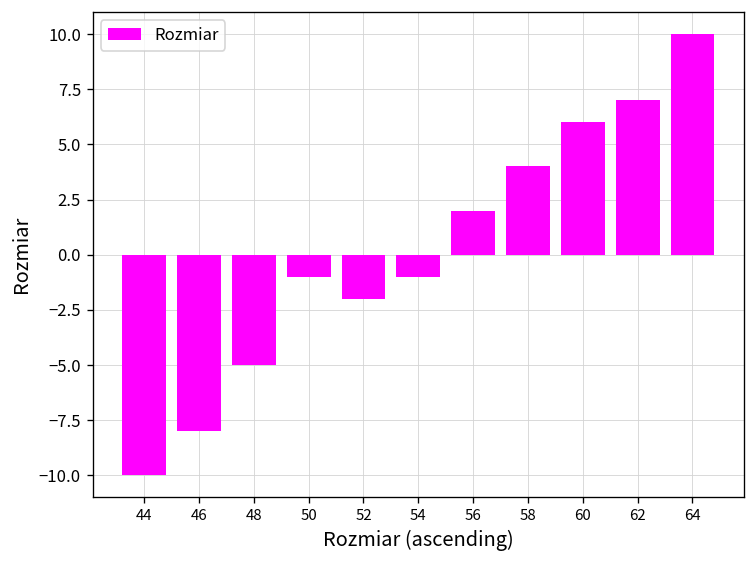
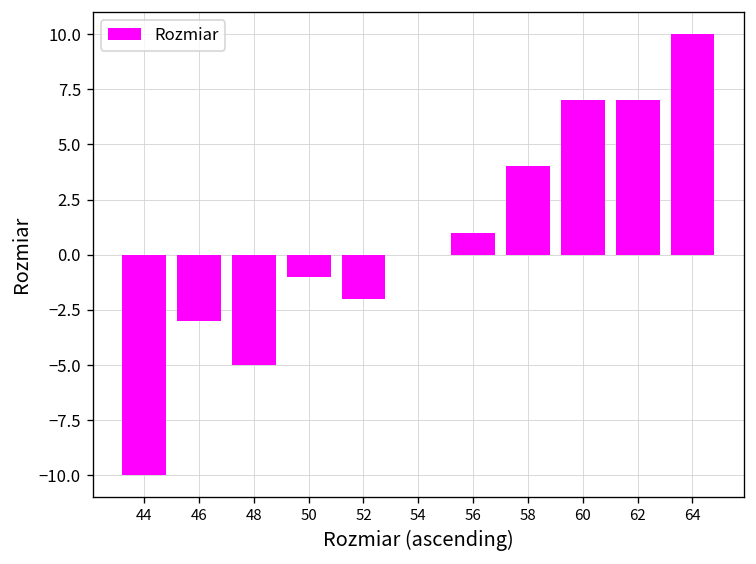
  {
    "44": -10.0,
-   "46": -8.0,
+   "46": -3.0,
    "48": -5.0,
    "50": -1.0,
    "52": -2.0,
-   "54": -1.0,
-   "56": 2.0,
+   "54": 0.0,
+   "56": 1.0,
    "58": 4.0,
-   "60": 6.0,
+   "60": 7.0,
    "62": 7.0,
    "64": 10.0
  }
